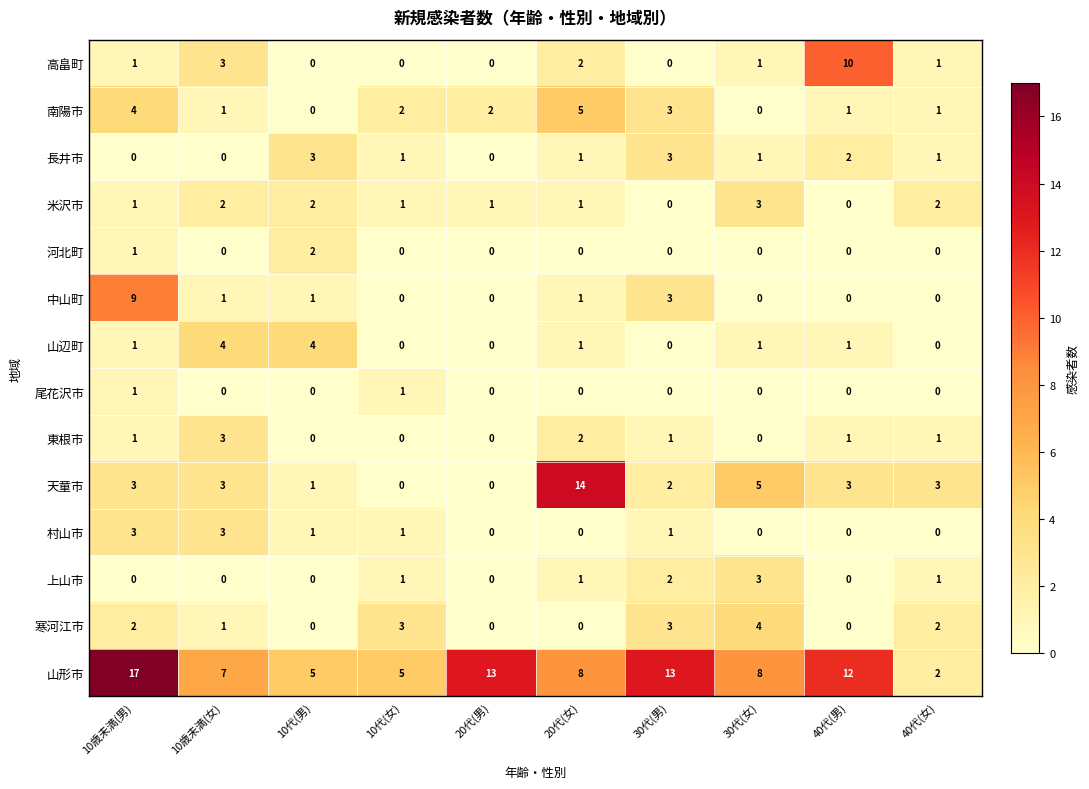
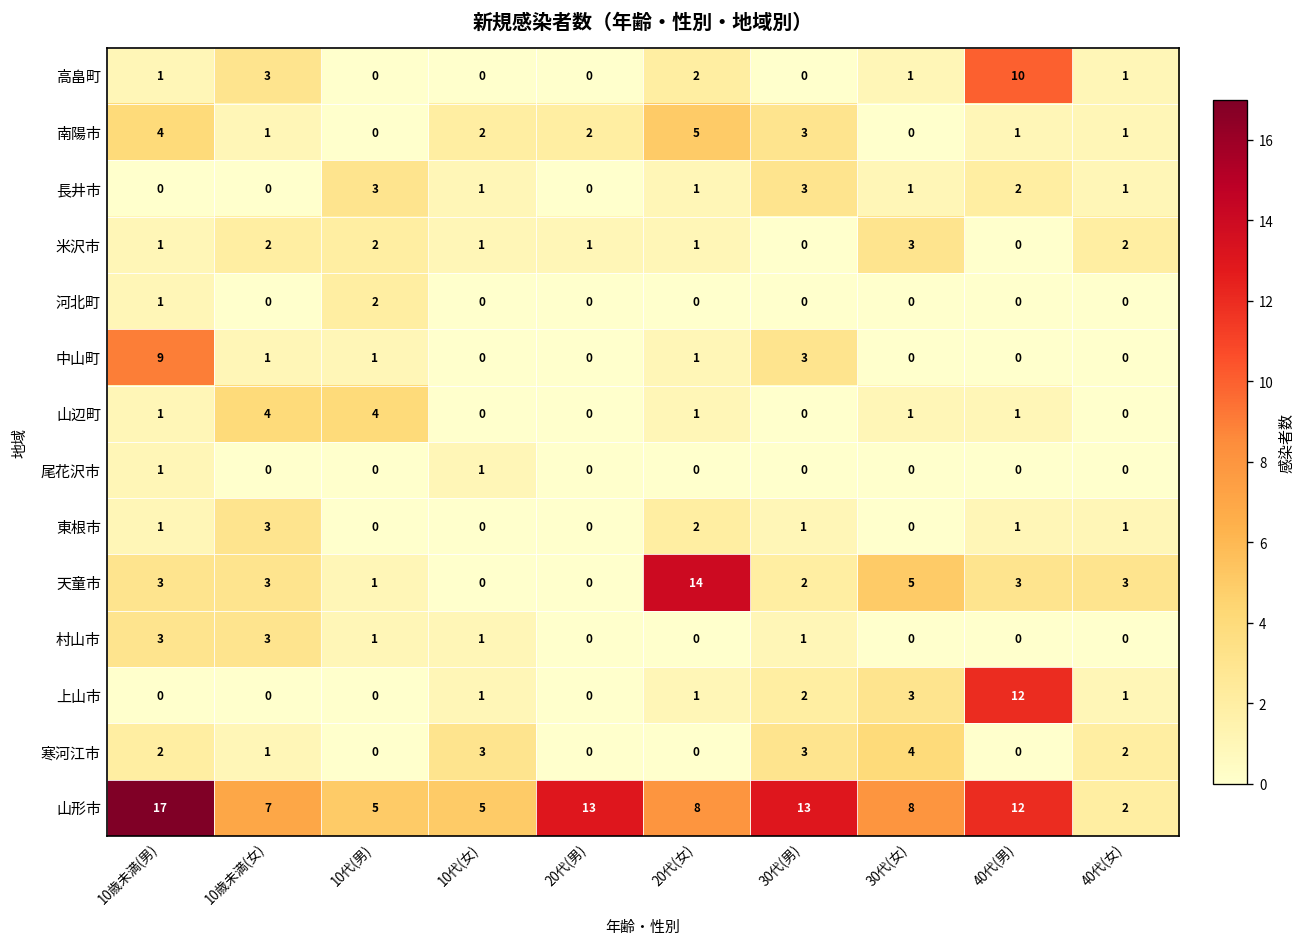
  {
    "高畠町": {
      "10歳未満(男)": 1,
      "10歳未満(女)": 3,
      "10代(男)": 0,
      "10代(女)": 0,
      "20代(男)": 0,
      "20代(女)": 2,
      "30代(男)": 0,
      "30代(女)": 1,
      "40代(男)": 10,
      "40代(女)": 1
    },
    "南陽市": {
      "10歳未満(男)": 4,
      "10歳未満(女)": 1,
      "10代(男)": 0,
      "10代(女)": 2,
      "20代(男)": 2,
      "20代(女)": 5,
      "30代(男)": 3,
      "30代(女)": 0,
      "40代(男)": 1,
      "40代(女)": 1
    },
    "長井市": {
      "10歳未満(男)": 0,
      "10歳未満(女)": 0,
      "10代(男)": 3,
      "10代(女)": 1,
      "20代(男)": 0,
      "20代(女)": 1,
      "30代(男)": 3,
      "30代(女)": 1,
      "40代(男)": 2,
      "40代(女)": 1
    },
    "米沢市": {
      "10歳未満(男)": 1,
      "10歳未満(女)": 2,
      "10代(男)": 2,
      "10代(女)": 1,
      "20代(男)": 1,
      "20代(女)": 1,
      "30代(男)": 0,
      "30代(女)": 3,
      "40代(男)": 0,
      "40代(女)": 2
    },
    "河北町": {
      "10歳未満(男)": 1,
      "10歳未満(女)": 0,
      "10代(男)": 2,
      "10代(女)": 0,
      "20代(男)": 0,
      "20代(女)": 0,
      "30代(男)": 0,
      "30代(女)": 0,
      "40代(男)": 0,
      "40代(女)": 0
    },
    "中山町": {
      "10歳未満(男)": 9,
      "10歳未満(女)": 1,
      "10代(男)": 1,
      "10代(女)": 0,
      "20代(男)": 0,
      "20代(女)": 1,
      "30代(男)": 3,
      "30代(女)": 0,
      "40代(男)": 0,
      "40代(女)": 0
    },
    "山辺町": {
      "10歳未満(男)": 1,
      "10歳未満(女)": 4,
      "10代(男)": 4,
      "10代(女)": 0,
      "20代(男)": 0,
      "20代(女)": 1,
      "30代(男)": 0,
      "30代(女)": 1,
      "40代(男)": 1,
      "40代(女)": 0
    },
    "尾花沢市": {
      "10歳未満(男)": 1,
      "10歳未満(女)": 0,
      "10代(男)": 0,
      "10代(女)": 1,
      "20代(男)": 0,
      "20代(女)": 0,
      "30代(男)": 0,
      "30代(女)": 0,
      "40代(男)": 0,
      "40代(女)": 0
    },
    "東根市": {
      "10歳未満(男)": 1,
      "10歳未満(女)": 3,
      "10代(男)": 0,
      "10代(女)": 0,
      "20代(男)": 0,
      "20代(女)": 2,
      "30代(男)": 1,
      "30代(女)": 0,
      "40代(男)": 1,
      "40代(女)": 1
    },
    "天童市": {
      "10歳未満(男)": 3,
      "10歳未満(女)": 3,
      "10代(男)": 1,
      "10代(女)": 0,
      "20代(男)": 0,
      "20代(女)": 14,
      "30代(男)": 2,
      "30代(女)": 5,
      "40代(男)": 3,
      "40代(女)": 3
    },
    "村山市": {
      "10歳未満(男)": 3,
      "10歳未満(女)": 3,
      "10代(男)": 1,
      "10代(女)": 1,
      "20代(男)": 0,
      "20代(女)": 0,
      "30代(男)": 1,
      "30代(女)": 0,
      "40代(男)": 0,
      "40代(女)": 0
    },
    "上山市": {
      "10歳未満(男)": 0,
      "10歳未満(女)": 0,
      "10代(男)": 0,
      "10代(女)": 1,
      "20代(男)": 0,
      "20代(女)": 1,
      "30代(男)": 2,
      "30代(女)": 3,
-     "40代(男)": 0,
+     "40代(男)": 12,
      "40代(女)": 1
    },
    "寒河江市": {
      "10歳未満(男)": 2,
      "10歳未満(女)": 1,
      "10代(男)": 0,
      "10代(女)": 3,
      "20代(男)": 0,
      "20代(女)": 0,
      "30代(男)": 3,
      "30代(女)": 4,
      "40代(男)": 0,
      "40代(女)": 2
    },
    "山形市": {
      "10歳未満(男)": 17,
      "10歳未満(女)": 7,
      "10代(男)": 5,
      "10代(女)": 5,
      "20代(男)": 13,
      "20代(女)": 8,
      "30代(男)": 13,
      "30代(女)": 8,
      "40代(男)": 12,
      "40代(女)": 2
    }
  }
